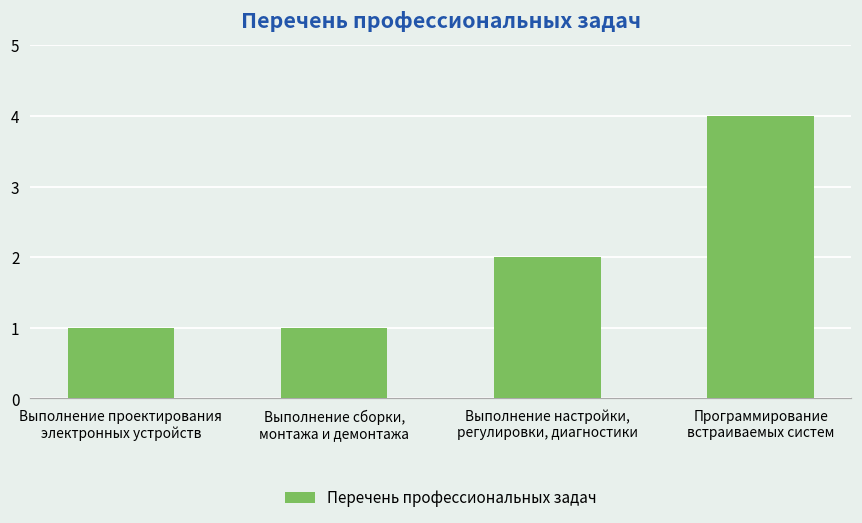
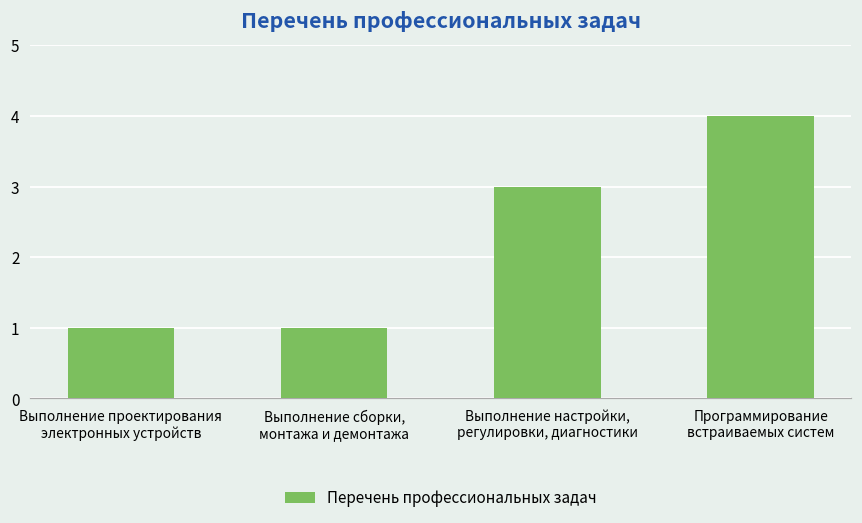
  {
    "Выполнение проектирования электронных устройств": 1,
    "Выполнение сборки, монтажа и демонтажа": 1,
-   "Выполнение настройки, регулировки, диагностики": 2,
+   "Выполнение настройки, регулировки, диагностики": 3,
    "Программирование встраиваемых систем": 4
  }
